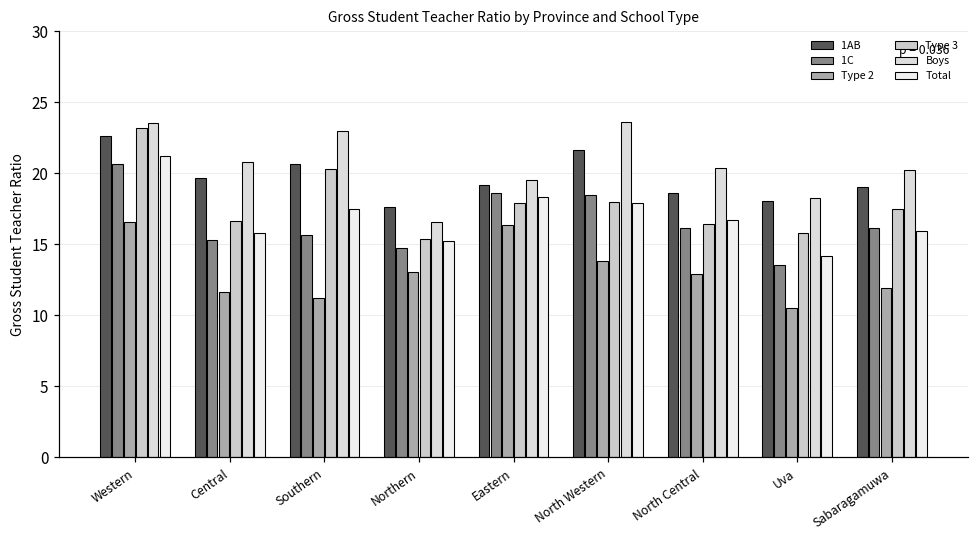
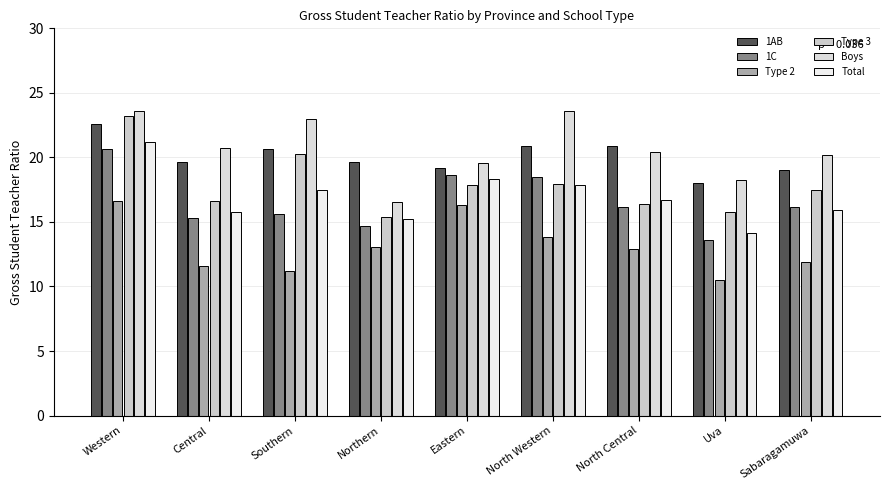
  {
    "1AB": {
      "Western": 22.6,
      "Central": 19.7,
      "Southern": 20.6,
-     "Northern": 17.6,
+     "Northern": 19.7,
      "Eastern": 19.1,
-     "North Western": 21.6,
-     "North Central": 18.6,
+     "North Western": 20.9,
+     "North Central": 20.9,
      "Uva": 18.0,
      "Sabaragamuwa": 19.0
    }
  }
